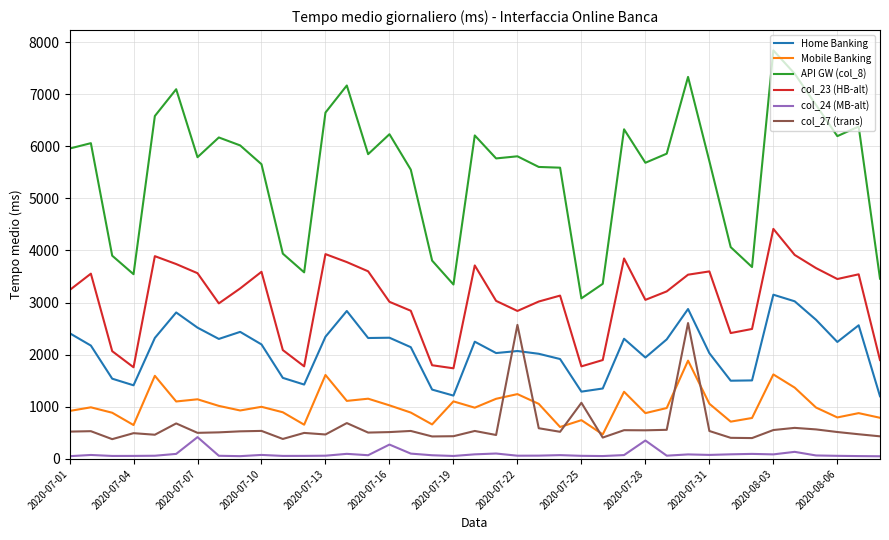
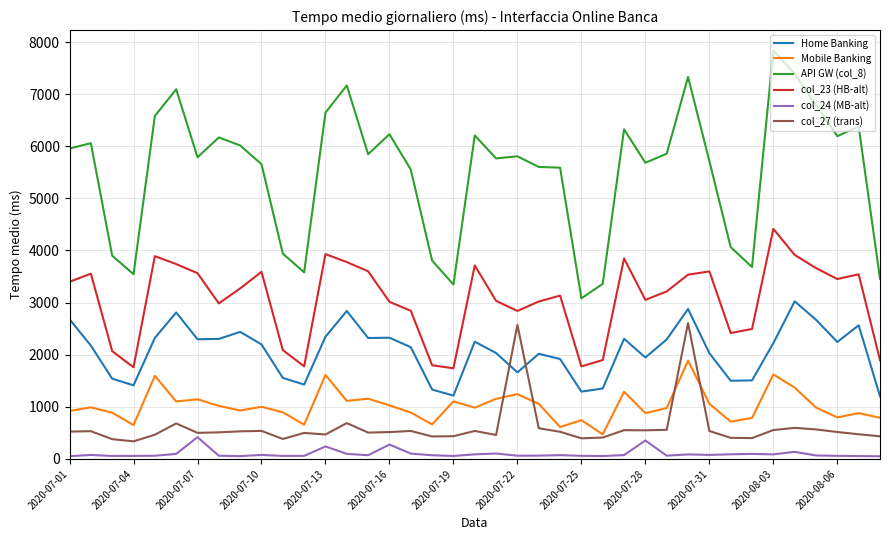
  {
    "Home Banking": {
-     "2020-07-01": 2400,
+     "2020-07-01": 2700,
      "2020-07-04": 1400,
-     "2020-07-07": 2500,
+     "2020-07-07": 2300,
      "2020-07-10": 2200,
      "2020-07-13": 2300,
      "2020-07-16": 2300,
      "2020-07-19": 1200,
-     "2020-07-22": 2100,
+     "2020-07-22": 1700,
      "2020-07-25": 1300,
      "2020-07-28": 1900,
      "2020-07-31": 2000,
-     "2020-08-03": 3200,
+     "2020-08-03": 2200,
      "2020-08-06": 2200
    },
    "Mobile Banking": {
      "2020-07-01": 900,
      "2020-07-04": 700,
      "2020-07-07": 1100,
      "2020-07-10": 1000,
      "2020-07-13": 1600,
      "2020-07-16": 1000,
      "2020-07-19": 1100,
      "2020-07-22": 1200,
      "2020-07-25": 700,
      "2020-07-28": 900,
      "2020-07-31": 1100,
      "2020-08-03": 1600,
      "2020-08-06": 800
    },
    "API GW (col_8)": {
      "2020-07-01": 6000,
      "2020-07-04": 3500,
      "2020-07-07": 5800,
      "2020-07-10": 5700,
      "2020-07-13": 6600,
      "2020-07-16": 6200,
      "2020-07-19": 3300,
      "2020-07-22": 5800,
      "2020-07-25": 3100,
      "2020-07-28": 5700,
      "2020-07-31": 5700,
      "2020-08-06": 6200
    },
    "col_23 (HB-alt)": {
-     "2020-07-01": 3200,
+     "2020-07-01": 3400,
      "2020-07-04": 1800,
      "2020-07-07": 3600,
      "2020-07-10": 3600,
      "2020-07-13": 3900,
      "2020-07-16": 3000,
      "2020-07-19": 1700,
      "2020-07-22": 2800,
      "2020-07-25": 1800,
      "2020-07-28": 3100,
      "2020-07-31": 3600,
      "2020-08-03": 4400,
      "2020-08-06": 3500
    },
    "col_24 (MB-alt)": {
      "2020-07-01": 100,
      "2020-07-04": 100,
      "2020-07-07": 400,
      "2020-07-10": 100,
-     "2020-07-13": 100,
+     "2020-07-13": 200,
      "2020-07-16": 300,
      "2020-07-19": 100,
      "2020-07-22": 100,
      "2020-07-25": 100,
      "2020-07-28": 400,
      "2020-07-31": 100,
      "2020-08-03": 100,
      "2020-08-06": 100
    },
    "col_27 (trans)": {
      "2020-07-01": 500,
-     "2020-07-04": 500,
+     "2020-07-04": 300,
      "2020-07-07": 500,
      "2020-07-10": 500,
      "2020-07-13": 500,
      "2020-07-16": 500,
      "2020-07-19": 400,
      "2020-07-22": 2600,
-     "2020-07-25": 1100,
+     "2020-07-25": 400,
      "2020-07-28": 500,
      "2020-07-31": 500,
      "2020-08-03": 600,
      "2020-08-06": 500
    }
  }
